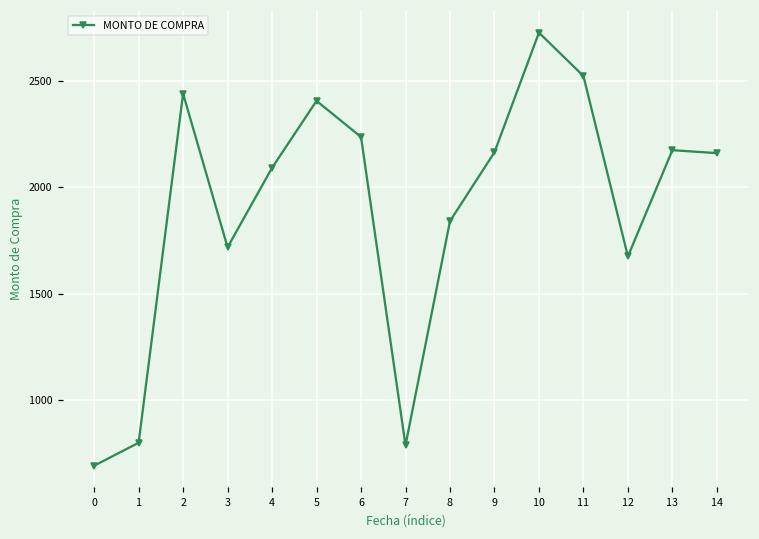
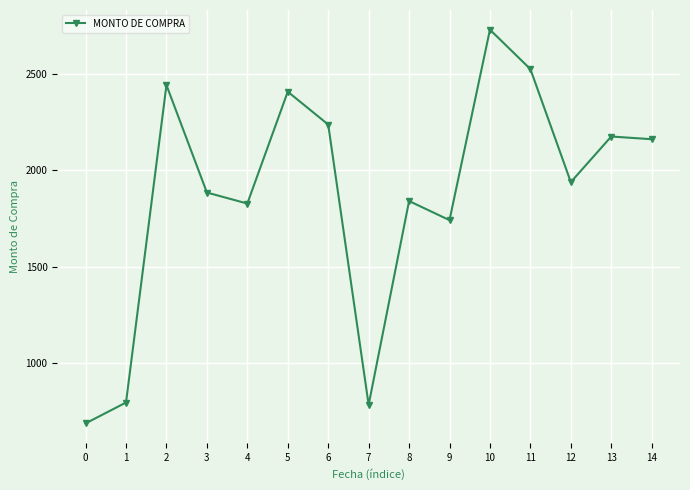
  {
    "0": 690,
    "1": 800,
    "2": 2440,
-   "3": 1720,
-   "4": 2090,
+   "3": 1890,
+   "4": 1830,
    "5": 2410,
    "6": 2240,
    "7": 790,
    "8": 1840,
-   "9": 2170,
+   "9": 1740,
    "10": 2730,
    "11": 2520,
-   "12": 1680,
+   "12": 1940,
    "13": 2180,
    "14": 2160
  }
